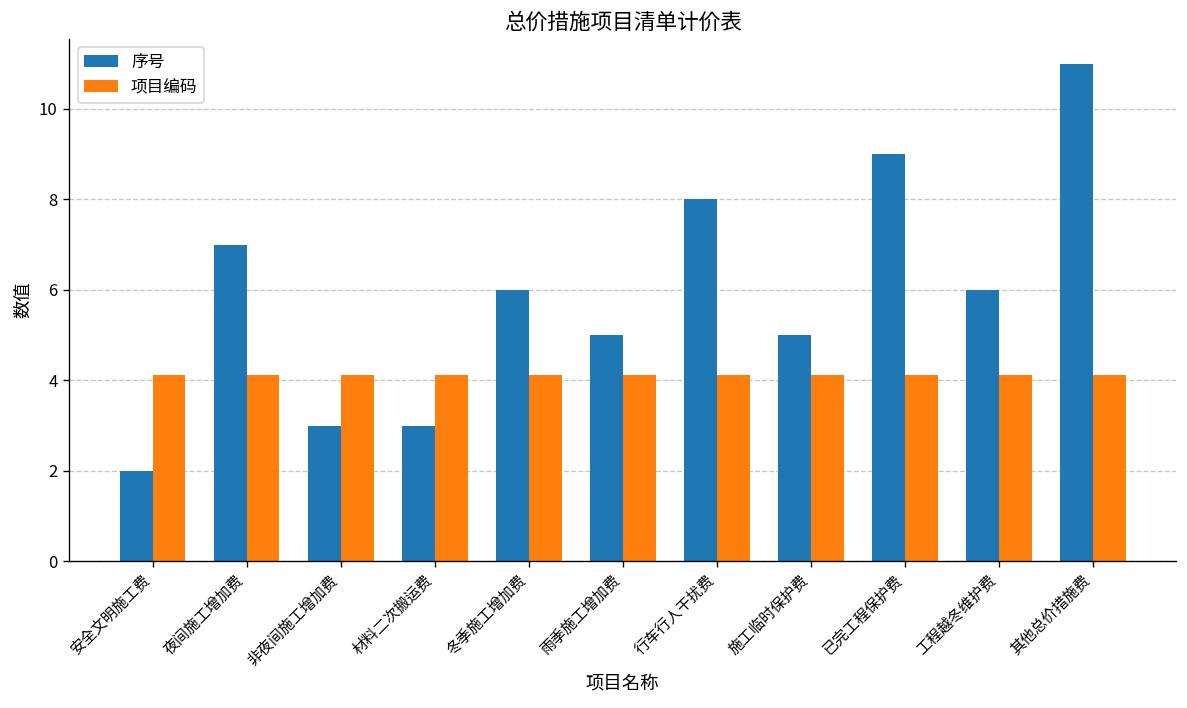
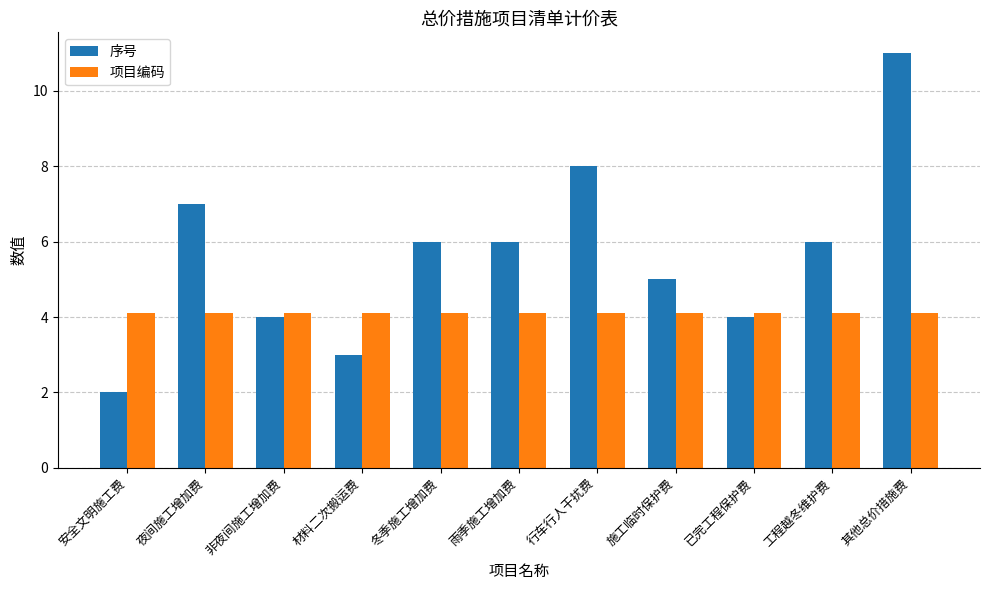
  {
    "序号": {
      "安全文明施工费": 2,
      "夜间施工增加费": 7,
-     "非夜间施工增加费": 3,
+     "非夜间施工增加费": 4,
      "材料二次搬运费": 3,
      "冬季施工增加费": 6,
-     "雨季施工增加费": 5,
+     "雨季施工增加费": 6,
      "行车行人干扰费": 8,
      "施工临时保护费": 5,
-     "已完工程保护费": 9,
+     "已完工程保护费": 4,
      "工程越冬维护费": 6,
      "其他总价措施费": 11
    },
    "项目编码": {
      "安全文明施工费": 4.1,
      "夜间施工增加费": 4.1,
      "非夜间施工增加费": 4.1,
      "材料二次搬运费": 4.1,
      "冬季施工增加费": 4.1,
      "雨季施工增加费": 4.1,
      "行车行人干扰费": 4.1,
      "施工临时保护费": 4.1,
      "已完工程保护费": 4.1,
      "工程越冬维护费": 4.1,
      "其他总价措施费": 4.1
    }
  }
